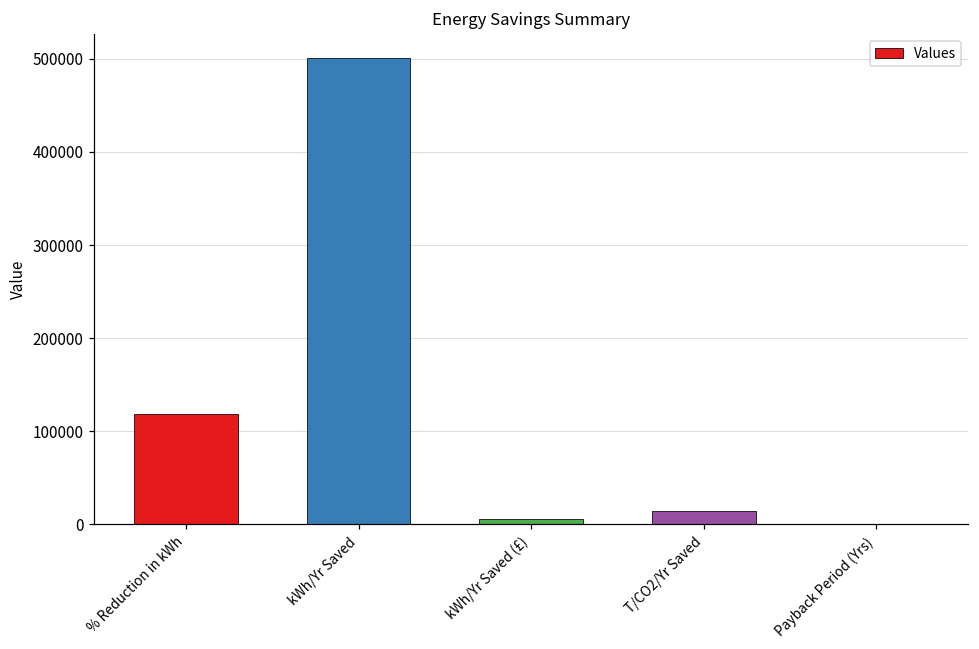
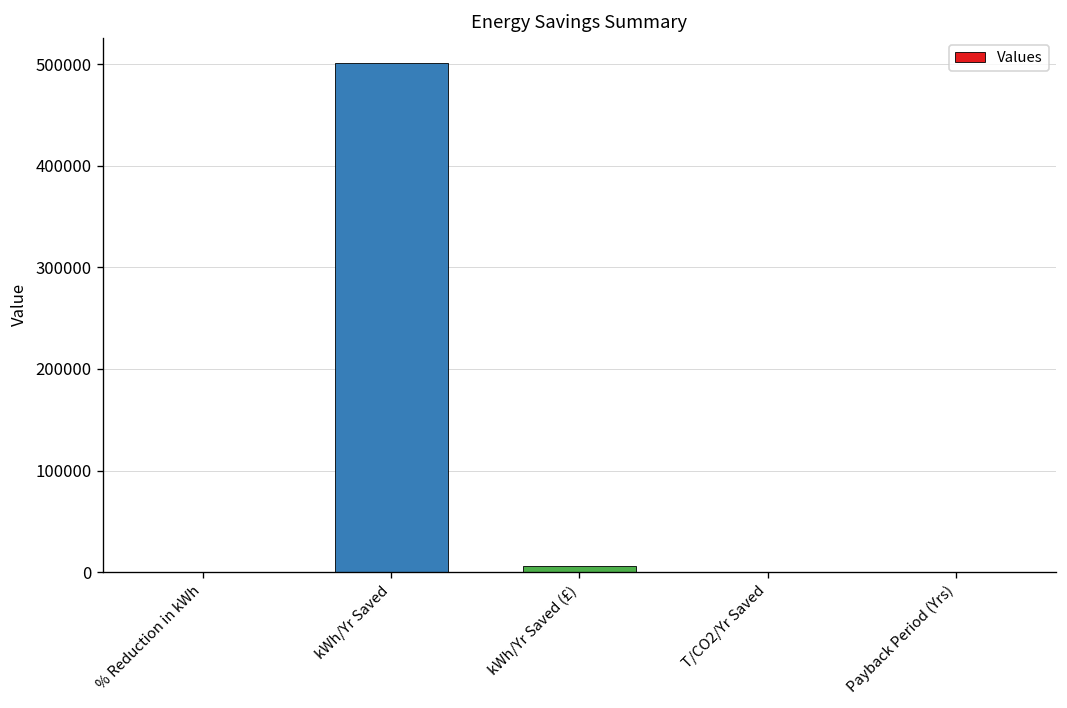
  {
-   "% Reduction in kWh": 120000,
+   "% Reduction in kWh": 0,
    "kWh/Yr Saved": 500000,
    "kWh/Yr Saved (£)": 10000,
-   "T/CO2/Yr Saved": 10000
+   "T/CO2/Yr Saved": 0
  }
